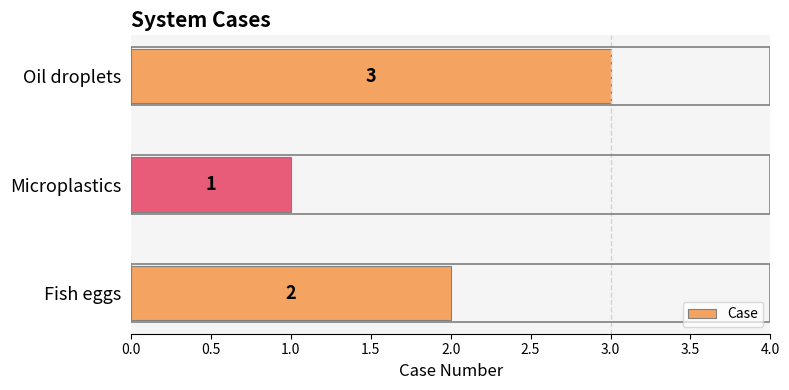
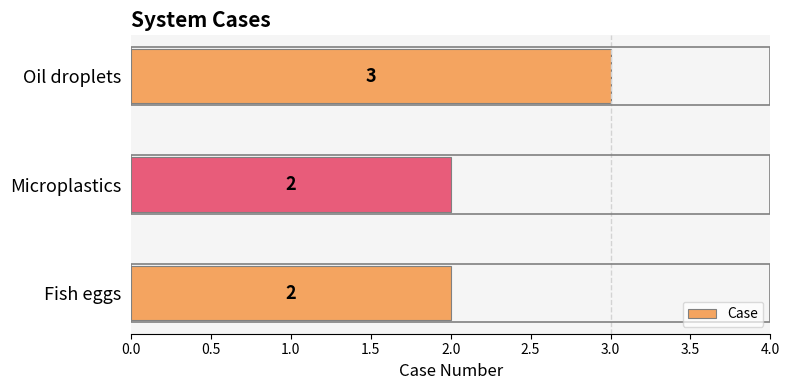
  {
    "Oil droplets": 3,
-   "Microplastics": 1,
+   "Microplastics": 2,
    "Fish eggs": 2
  }
